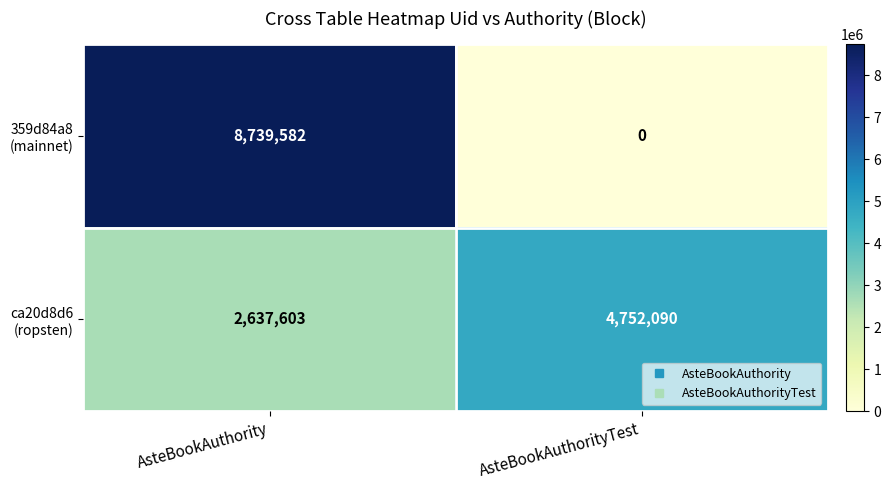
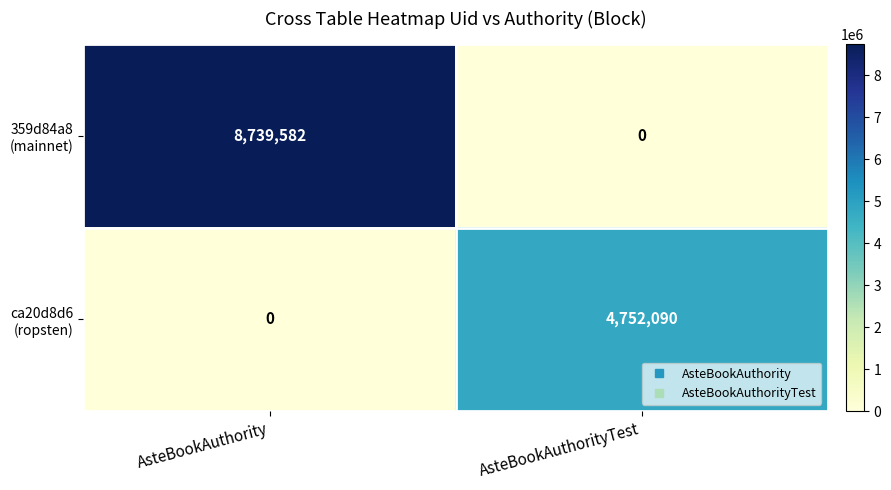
  {
    "359d84a8 (mainnet)": {
      "AsteBookAuthority": "8,739,582",
      "AsteBookAuthorityTest": "0"
    },
    "ca20d8d6 (ropsten)": {
-     "AsteBookAuthority": "2,637,603",
+     "AsteBookAuthority": "0",
      "AsteBookAuthorityTest": "4,752,090"
    }
  }
